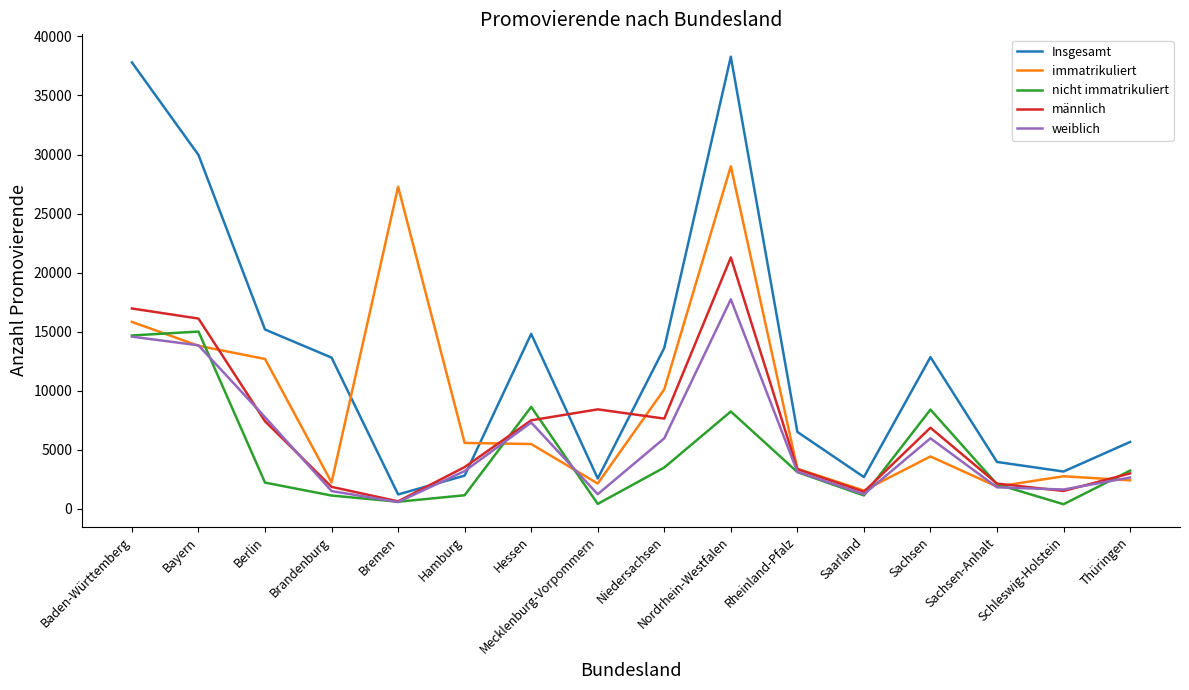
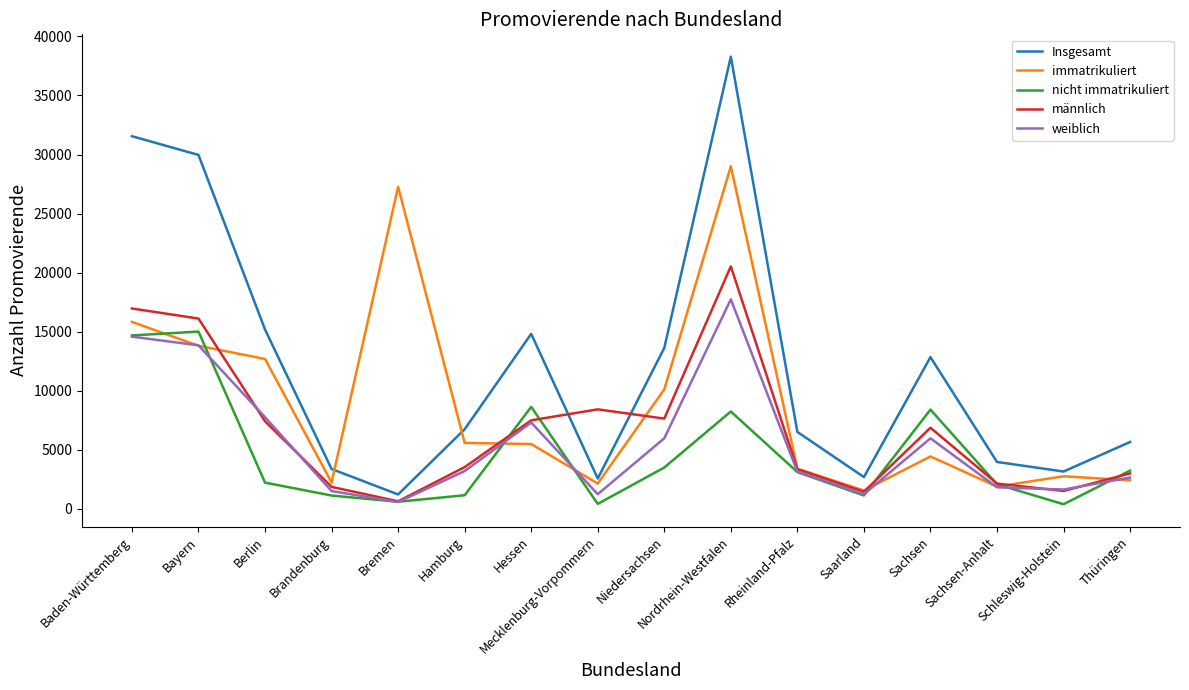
  {
    "Insgesamt": {
-     "Baden-Württemberg": 37800,
+     "Baden-Württemberg": 31600,
      "Bayern": 30000,
      "Berlin": 15200,
-     "Brandenburg": 12800,
+     "Brandenburg": 3400,
      "Bremen": 1200,
-     "Hamburg": 2800,
+     "Hamburg": 6700,
      "Hessen": 14800,
      "Mecklenburg-Vorpommern": 2600,
      "Niedersachsen": 13600,
      "Nordrhein-Westfalen": 38300,
      "Rheinland-Pfalz": 6500,
      "Saarland": 2700,
      "Sachsen": 12900,
      "Sachsen-Anhalt": 4000,
      "Schleswig-Holstein": 3200,
      "Thüringen": 5700
    },
    "immatrikuliert": {
      "Baden-Württemberg": 15800,
      "Berlin": 12700,
      "Brandenburg": 2200,
      "Bremen": 27300,
      "Hamburg": 5600,
      "Hessen": 5500,
      "Mecklenburg-Vorpommern": 2200,
      "Niedersachsen": 10100,
      "Nordrhein-Westfalen": 29000,
      "Sachsen": 4400,
      "Schleswig-Holstein": 2800,
      "Thüringen": 2400
    },
    "nicht immatrikuliert": {
      "Bayern": 15000,
      "Berlin": 2200,
      "Brandenburg": 1100,
      "Hamburg": 1200,
      "Hessen": 8600,
      "Mecklenburg-Vorpommern": 400,
      "Niedersachsen": 3500,
      "Nordrhein-Westfalen": 8300,
      "Sachsen": 8400,
      "Schleswig-Holstein": 400,
      "Thüringen": 3200
    },
    "männlich": {
      "Baden-Württemberg": 17000,
      "Bayern": 16100,
      "Berlin": 7400,
      "Brandenburg": 1900,
      "Hamburg": 3500,
      "Mecklenburg-Vorpommern": 8400,
      "Niedersachsen": 7600,
-     "Nordrhein-Westfalen": 21300,
+     "Nordrhein-Westfalen": 20500,
      "Sachsen": 6900,
      "Thüringen": 3000
    },
    "weiblich": {
      "Berlin": 7800,
      "Brandenburg": 1500,
      "Hamburg": 3200,
      "Mecklenburg-Vorpommern": 1200,
      "Niedersachsen": 6000,
      "Nordrhein-Westfalen": 17700,
      "Sachsen": 6000,
      "Thüringen": 2700
    }
  }
